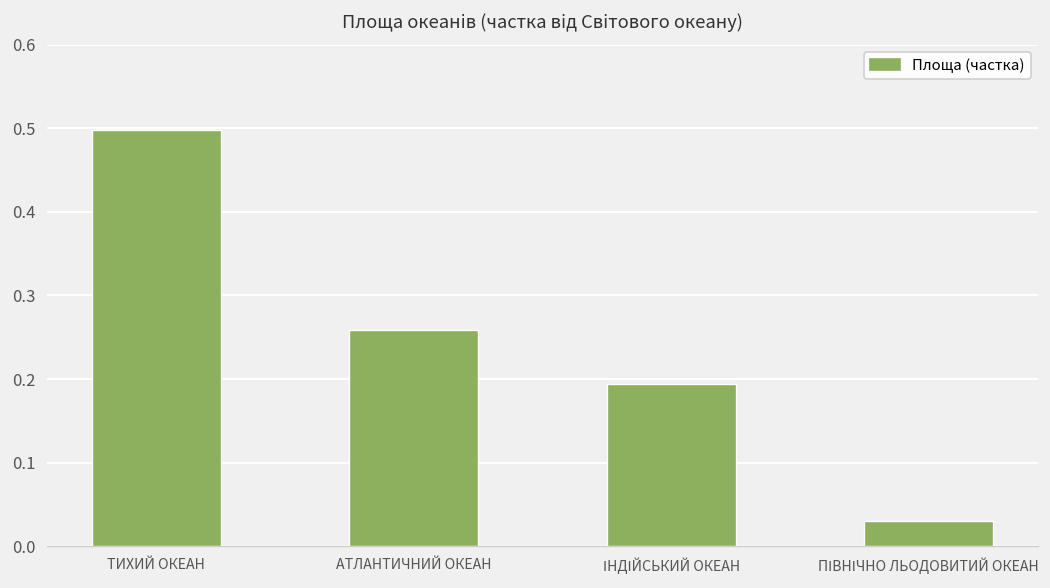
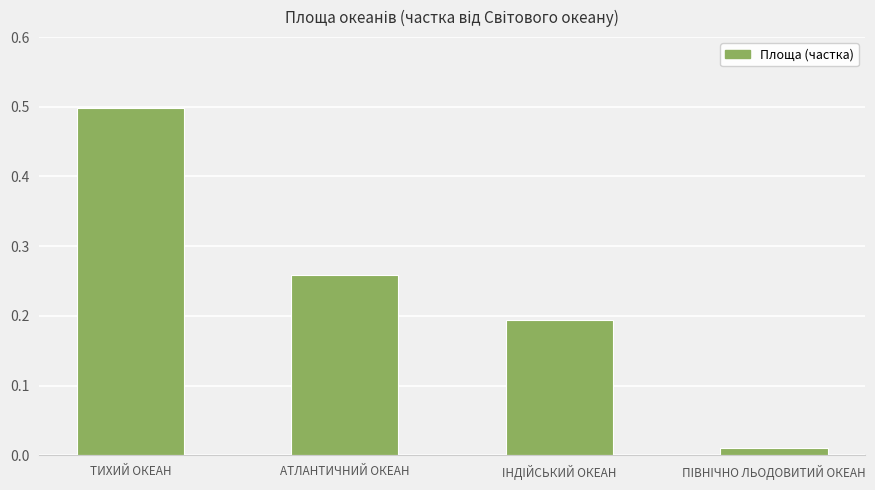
  {
    "ТИХИЙ ОКЕАН": 0.50,
    "АТЛАНТИЧНИЙ ОКЕАН": 0.26,
    "ІНДІЙСЬКИЙ ОКЕАН": 0.19,
-   "ПІВНІЧНО ЛЬОДОВИТИЙ ОКЕАН": 0.03
+   "ПІВНІЧНО ЛЬОДОВИТИЙ ОКЕАН": 0.01
  }
